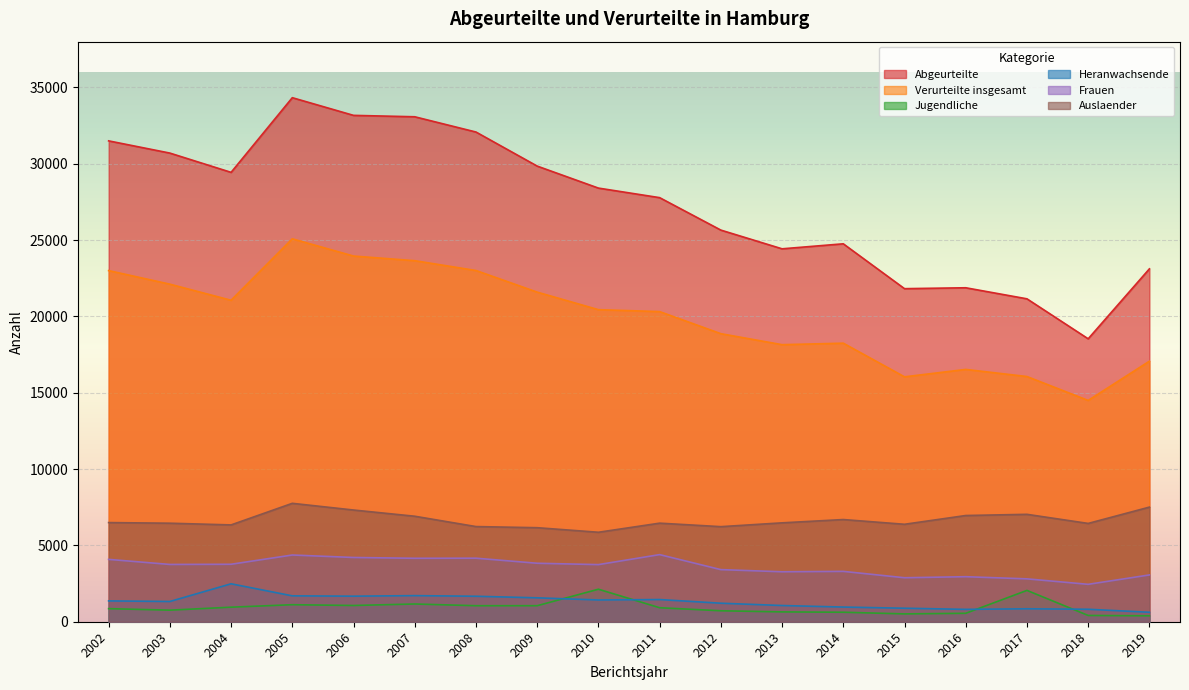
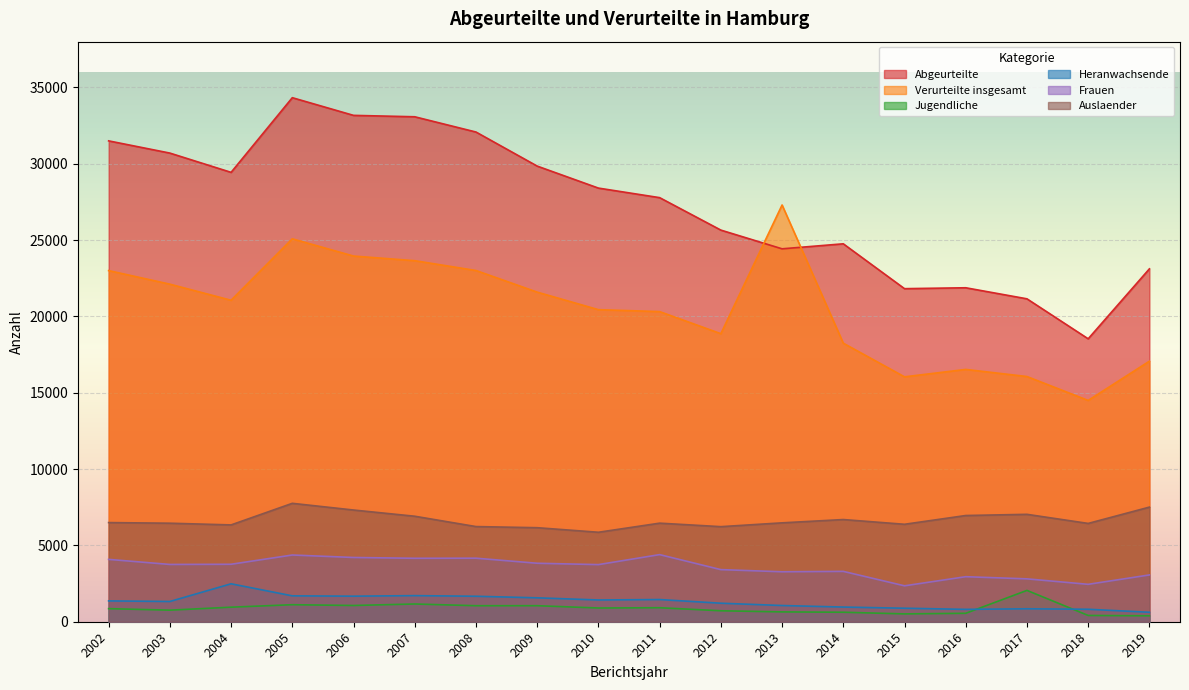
  {
    "Abgeurteilte": {
      "2002": 31500,
      "2003": 30700,
      "2004": 29400,
      "2005": 34300,
      "2006": 33200,
      "2007": 33100,
      "2008": 32100,
      "2009": 29800,
      "2010": 28400,
      "2011": 27800,
      "2012": 25700,
      "2013": 24400,
      "2014": 24800,
      "2015": 21800,
      "2016": 21900,
      "2017": 21200,
      "2018": 18500,
      "2019": 23100
    },
    "Verurteilte insgesamt": {
      "2002": 23000,
      "2003": 22100,
      "2004": 21100,
      "2005": 25100,
      "2006": 24000,
      "2007": 23700,
      "2008": 23000,
      "2009": 21600,
      "2010": 20400,
      "2011": 20300,
      "2012": 18900,
-     "2013": 18200,
+     "2013": 27300,
      "2014": 18200,
      "2015": 16000,
      "2016": 16500,
      "2017": 16100,
      "2018": 14500,
      "2019": 17100
    },
    "Jugendliche": {
      "2002": 900,
      "2003": 800,
      "2004": 1000,
      "2005": 1100,
      "2006": 1100,
      "2007": 1200,
      "2008": 1000,
      "2009": 1100,
-     "2010": 2100,
+     "2010": 900,
      "2011": 900,
      "2012": 700,
      "2013": 600,
      "2014": 600,
      "2015": 500,
      "2016": 600,
      "2017": 2100,
      "2018": 400,
      "2019": 400
    },
    "Heranwachsende": {
      "2002": 1400,
      "2003": 1300,
      "2004": 2500,
      "2005": 1700,
      "2006": 1700,
      "2007": 1700,
      "2008": 1700,
      "2009": 1600,
      "2010": 1400,
      "2011": 1500,
      "2012": 1200,
      "2013": 1100,
      "2014": 1000,
      "2015": 900,
      "2016": 800,
      "2017": 800,
      "2018": 800,
      "2019": 600
    },
    "Frauen": {
      "2002": 4100,
      "2003": 3800,
      "2004": 3800,
      "2005": 4400,
      "2006": 4200,
      "2007": 4200,
      "2008": 4200,
      "2009": 3800,
      "2010": 3700,
      "2011": 4400,
      "2012": 3400,
      "2013": 3300,
      "2014": 3300,
-     "2015": 2900,
+     "2015": 2400,
      "2016": 3000,
      "2017": 2800,
      "2018": 2500,
      "2019": 3100
    },
    "Auslaender": {
      "2002": 6500,
      "2003": 6500,
      "2004": 6300,
      "2005": 7800,
      "2006": 7300,
      "2007": 6900,
      "2008": 6200,
      "2009": 6200,
      "2010": 5900,
      "2011": 6500,
      "2012": 6200,
      "2013": 6500,
      "2014": 6700,
      "2015": 6400,
      "2016": 7000,
      "2017": 7000,
      "2018": 6400,
      "2019": 7500
    }
  }
